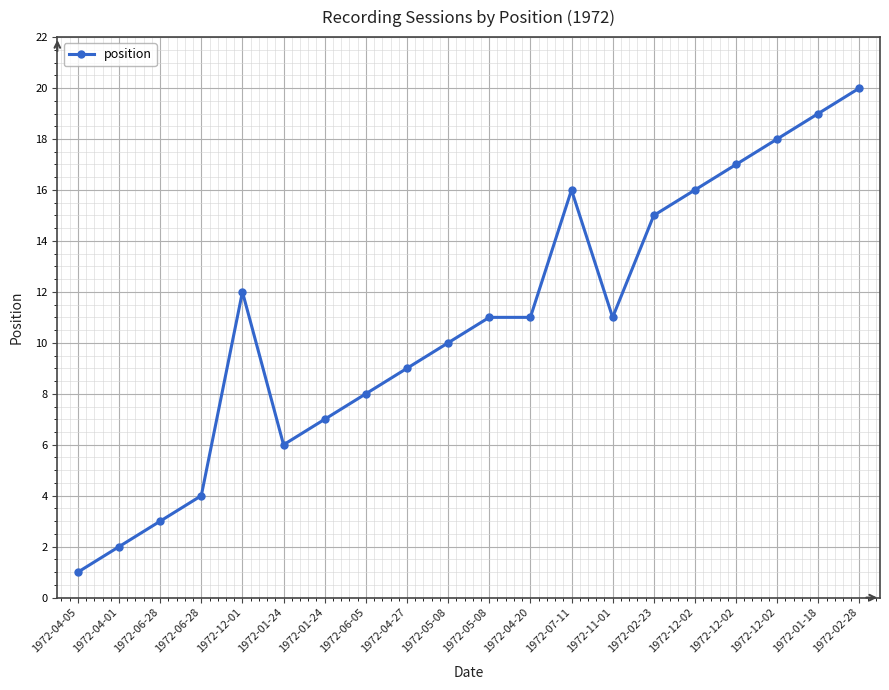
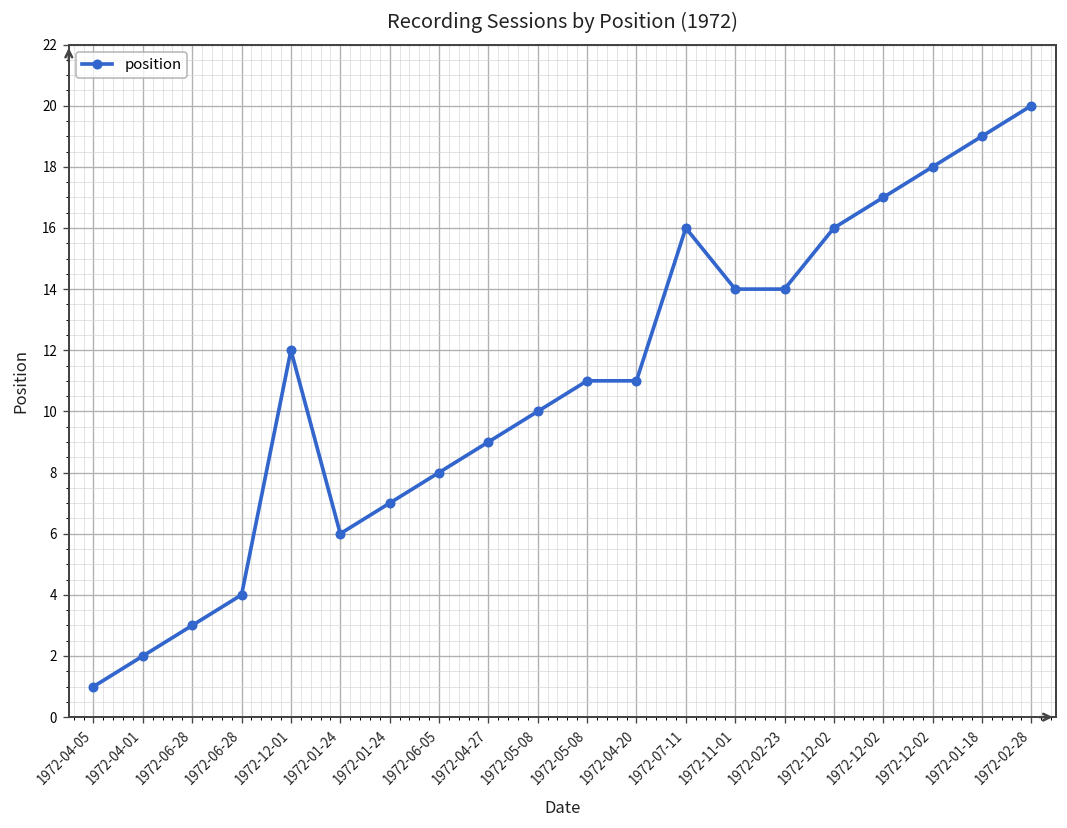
  {
    "1972-04-05": 1,
    "1972-04-01": 2,
    "1972-12-01": 12,
    "1972-06-05": 8,
    "1972-04-27": 9,
    "1972-04-20": 11,
    "1972-07-11": 16,
-   "1972-11-01": 11,
-   "1972-02-23": 15,
+   "1972-11-01": 14,
+   "1972-02-23": 14,
    "1972-01-18": 19,
    "1972-02-28": 20
  }
